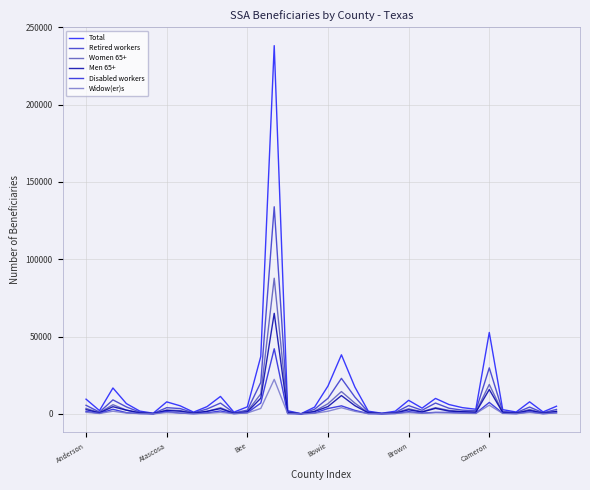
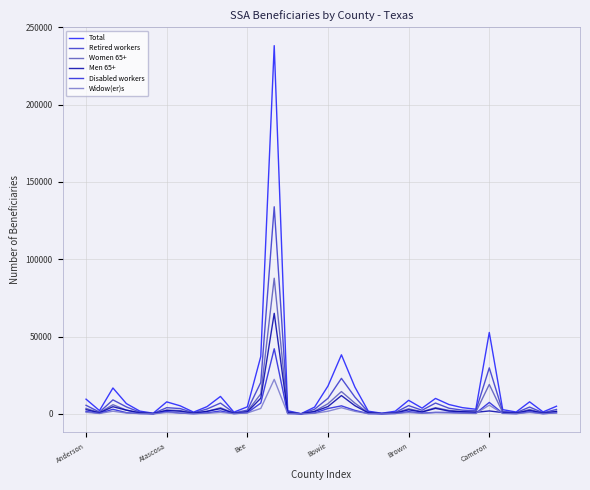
  {
    "Men 65+": {
-     "Cameron": 16000
+     "Cameron": 2000
    }
  }
